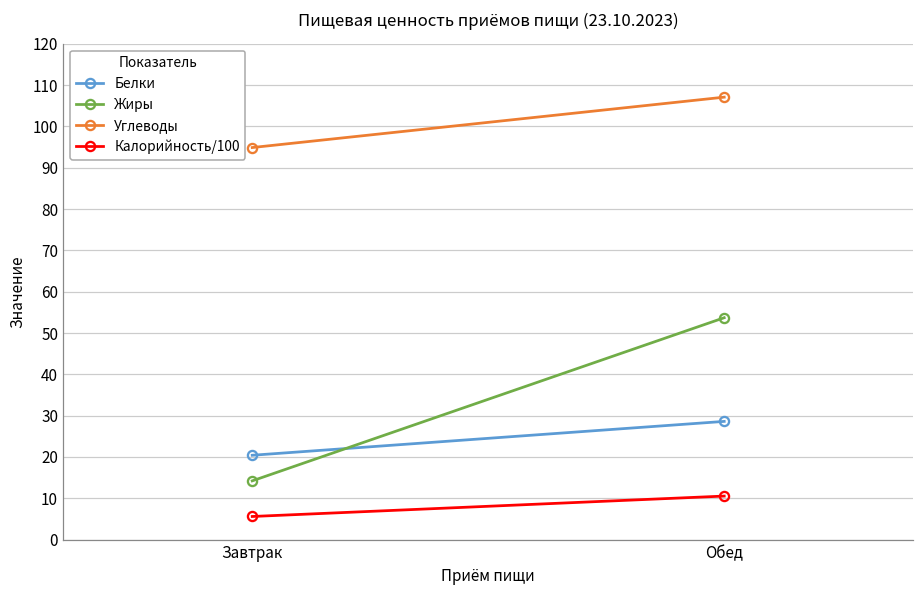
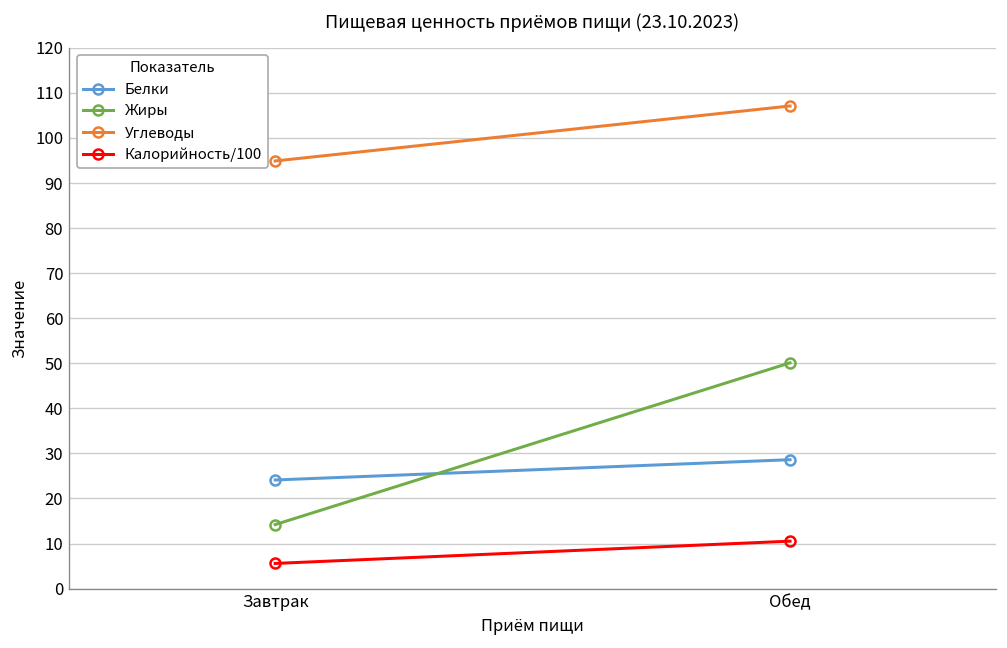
  {
    "Белки": {
-     "Завтрак": 20,
+     "Завтрак": 24,
      "Обед": 29
    },
    "Жиры": {
      "Завтрак": 14,
-     "Обед": 54
+     "Обед": 50
    },
    "Углеводы": {
      "Завтрак": 95,
      "Обед": 107
    },
    "Калорийность/100": {
      "Завтрак": 6,
      "Обед": 11
    }
  }
